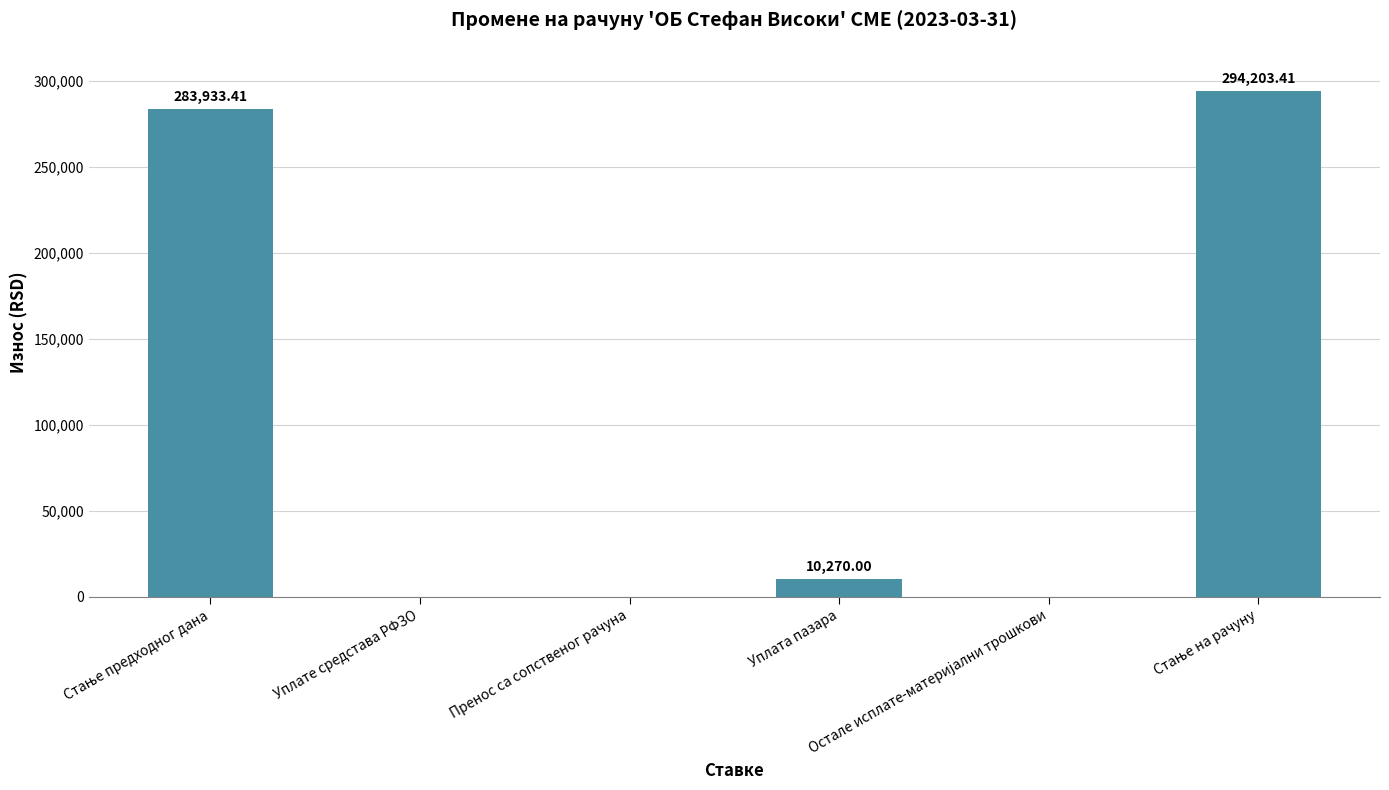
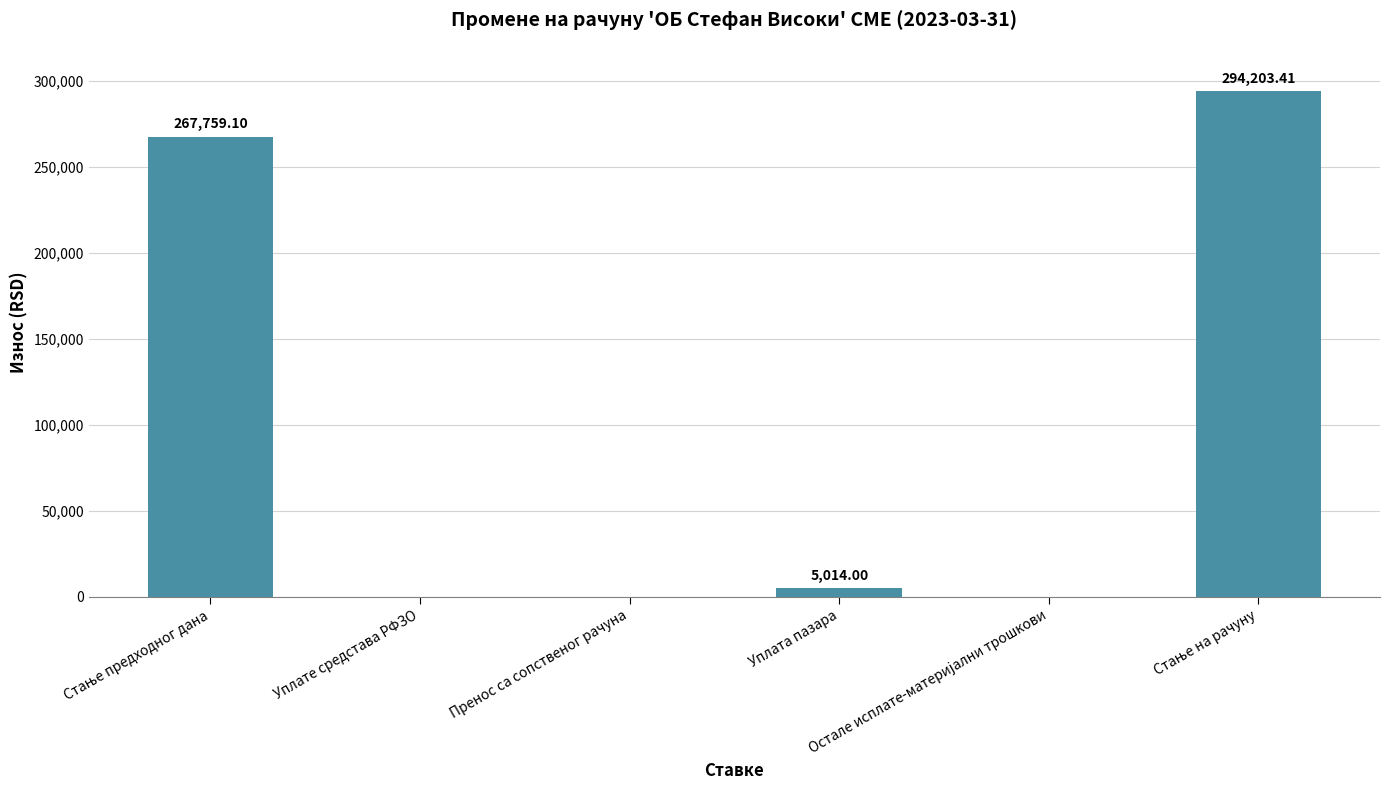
  {
-   "Стање предходног дана": "283,933.41",
-   "Уплата пазара": "10,270.00",
+   "Стање предходног дана": "267,759.10",
+   "Уплата пазара": "5,014.00",
    "Стање на рачуну": "294,203.41"
  }
